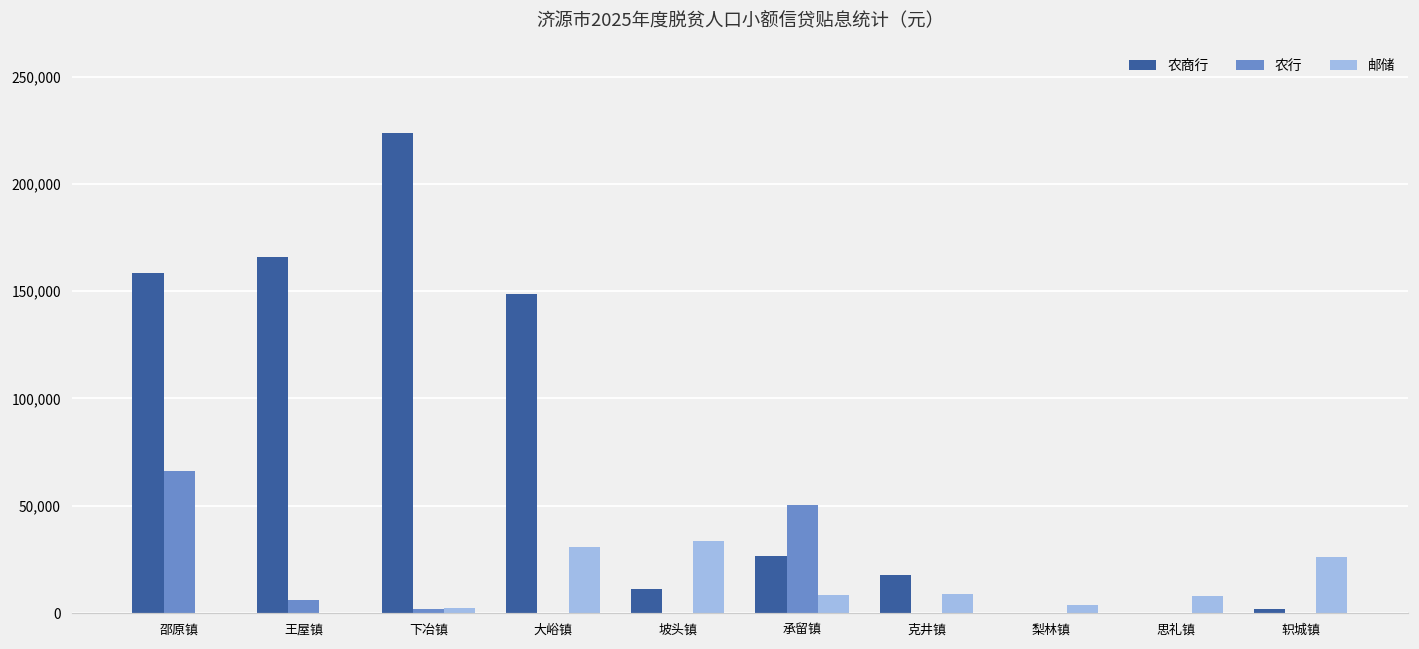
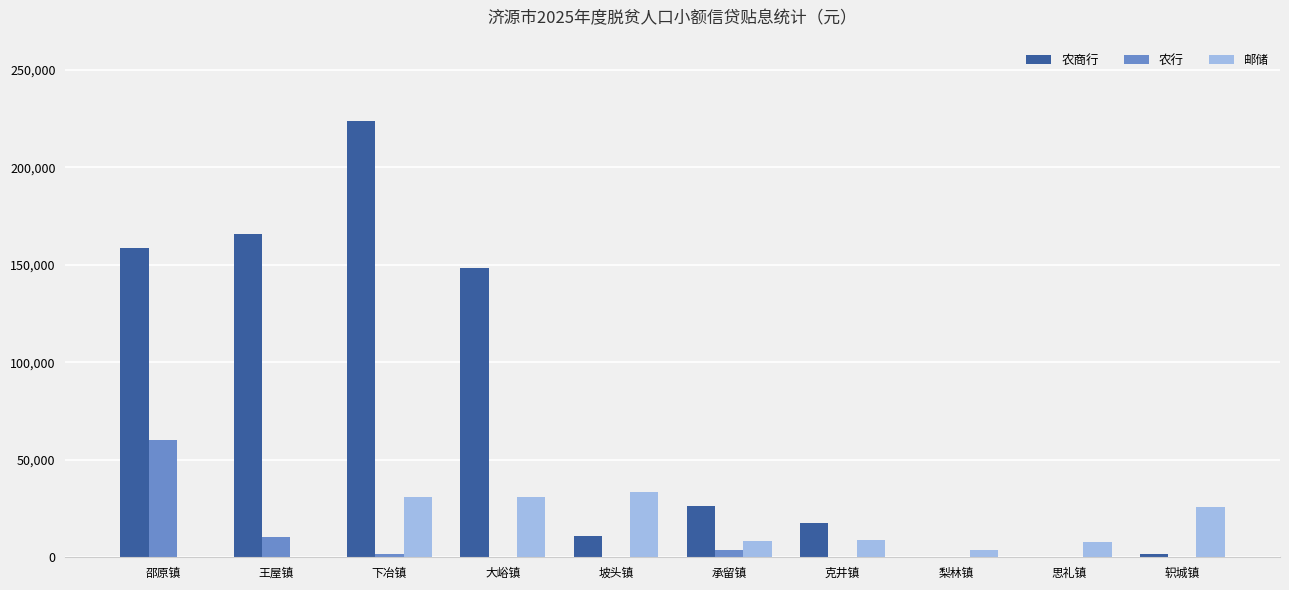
  {
    "农商行": {
      "邵原镇": "159,000",
      "王屋镇": "166,000",
      "下冶镇": "224,000",
      "大峪镇": "149,000",
      "坡头镇": "11,000",
      "承留镇": "26,000",
      "克井镇": "18,000",
      "梨林镇": "0",
      "思礼镇": "0",
      "轵城镇": "2,000"
    },
    "农行": {
-     "邵原镇": "66,000",
-     "王屋镇": "6,000",
+     "邵原镇": "60,000",
+     "王屋镇": "11,000",
      "下冶镇": "2,000",
      "大峪镇": "0",
      "坡头镇": "0",
-     "承留镇": "50,000",
+     "承留镇": "4,000",
      "克井镇": "0",
      "梨林镇": "0",
      "思礼镇": "0",
      "轵城镇": "0"
    },
    "邮储": {
      "邵原镇": "0",
      "王屋镇": "0",
-     "下冶镇": "2,000",
+     "下冶镇": "31,000",
      "大峪镇": "31,000",
      "坡头镇": "33,000",
      "承留镇": "9,000",
      "克井镇": "9,000",
      "梨林镇": "4,000",
      "思礼镇": "8,000",
      "轵城镇": "26,000"
    }
  }
